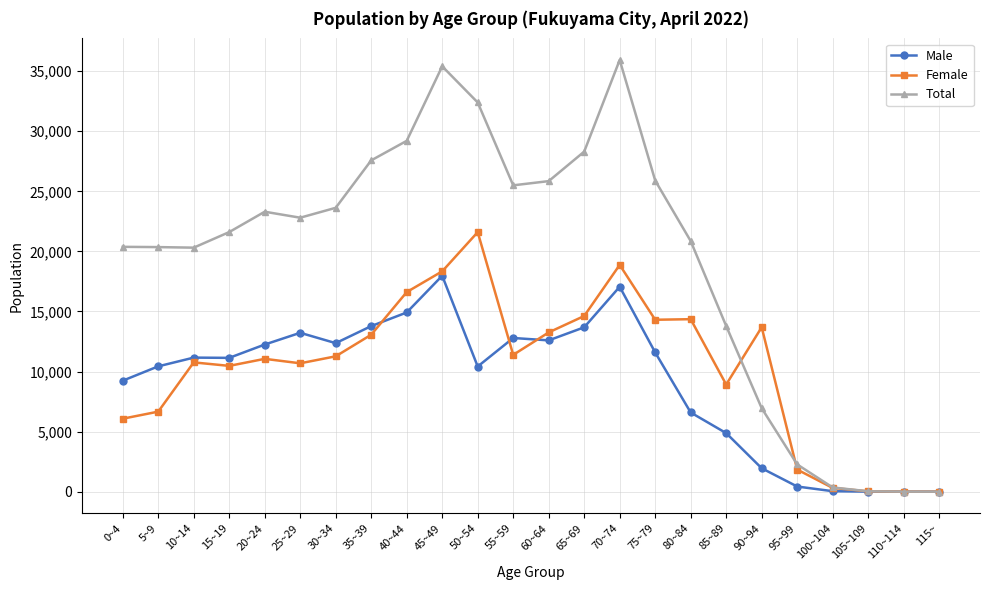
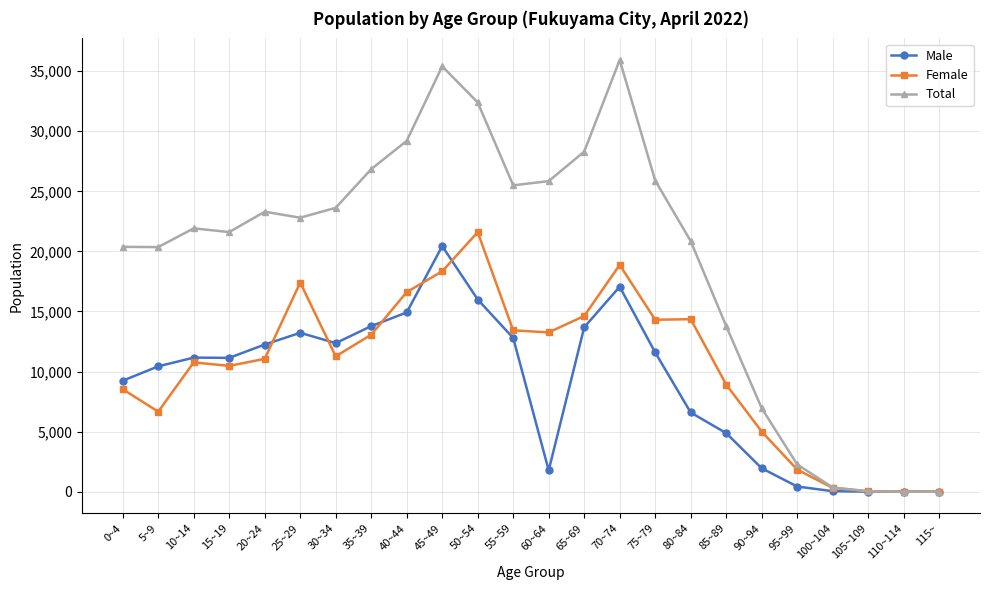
  {
    "Male": {
      "0~4": "9,200",
      "5~9": "10,400",
      "10~14": "11,200",
      "15~19": "11,100",
      "20~24": "12,200",
      "25~29": "13,200",
      "30~34": "12,400",
      "35~39": "13,800",
      "40~44": "14,900",
-     "45~49": "18,000",
-     "50~54": "10,400",
+     "45~49": "20,400",
+     "50~54": "16,000",
      "55~59": "12,800",
-     "60~64": "12,600",
+     "60~64": "1,800",
      "65~69": "13,700",
      "70~74": "17,100",
      "75~79": "11,600",
      "80~84": "6,600",
      "85~89": "4,900",
      "90~94": "1,900",
      "95~99": "400",
      "100~104": "0"
    },
    "Female": {
-     "0~4": "6,100",
+     "0~4": "8,500",
      "5~9": "6,700",
      "10~14": "10,800",
      "15~19": "10,500",
      "20~24": "11,100",
-     "25~29": "10,700",
+     "25~29": "17,400",
      "30~34": "11,300",
      "35~39": "13,100",
      "40~44": "16,600",
      "45~49": "18,300",
      "50~54": "21,600",
-     "55~59": "11,400",
+     "55~59": "13,400",
      "60~64": "13,300",
      "65~69": "14,600",
      "70~74": "18,900",
      "75~79": "14,300",
      "80~84": "14,400",
      "85~89": "8,900",
-     "90~94": "13,700",
+     "90~94": "5,000",
      "95~99": "1,800"
    },
    "Total": {
      "0~4": "20,400",
      "5~9": "20,400",
-     "10~14": "20,300",
+     "10~14": "21,900",
      "15~19": "21,600",
      "20~24": "23,300",
      "25~29": "22,800",
      "30~34": "23,600",
-     "35~39": "27,600",
+     "35~39": "26,800",
      "40~44": "29,200",
      "45~49": "35,400",
      "50~54": "32,400",
      "55~59": "25,500",
      "60~64": "25,900",
      "65~69": "28,300",
      "70~74": "35,900",
      "75~79": "25,900",
      "80~84": "20,900",
      "85~89": "13,800",
      "90~94": "7,000",
      "95~99": "2,300"
    }
  }
